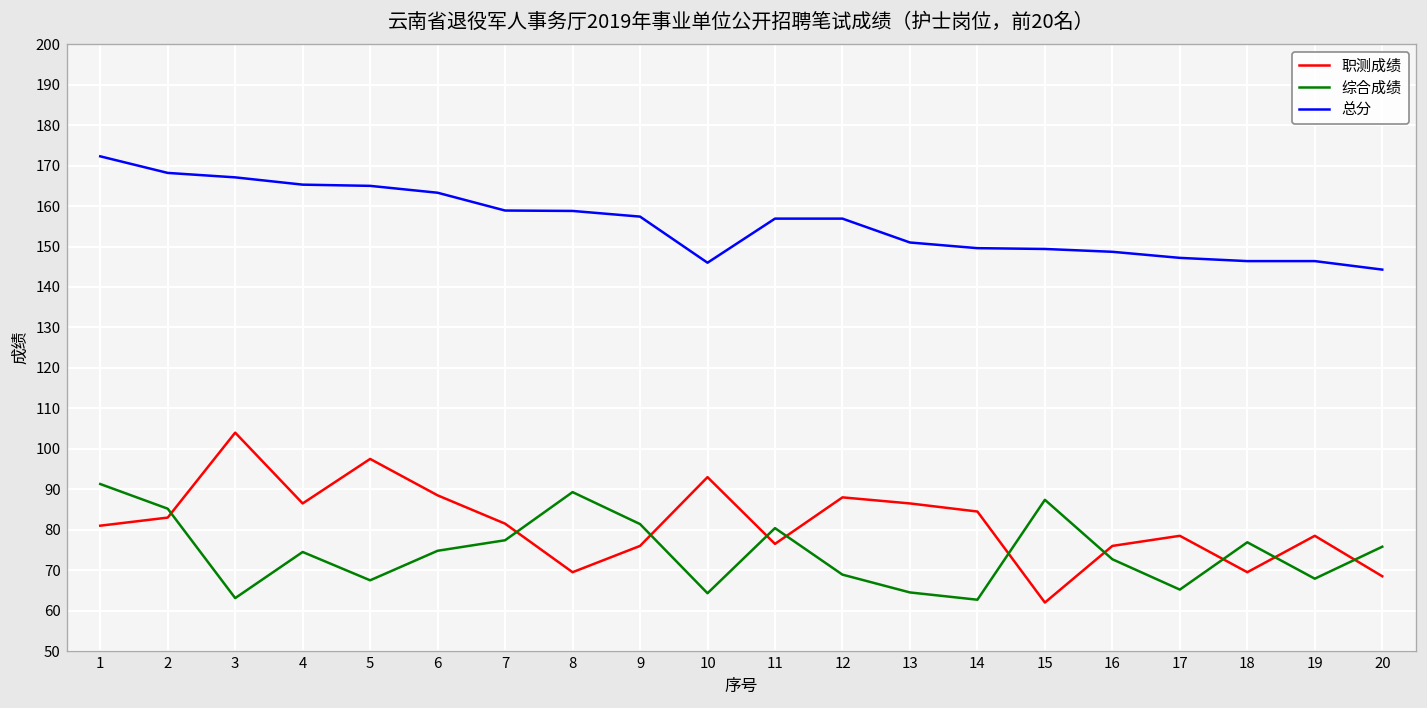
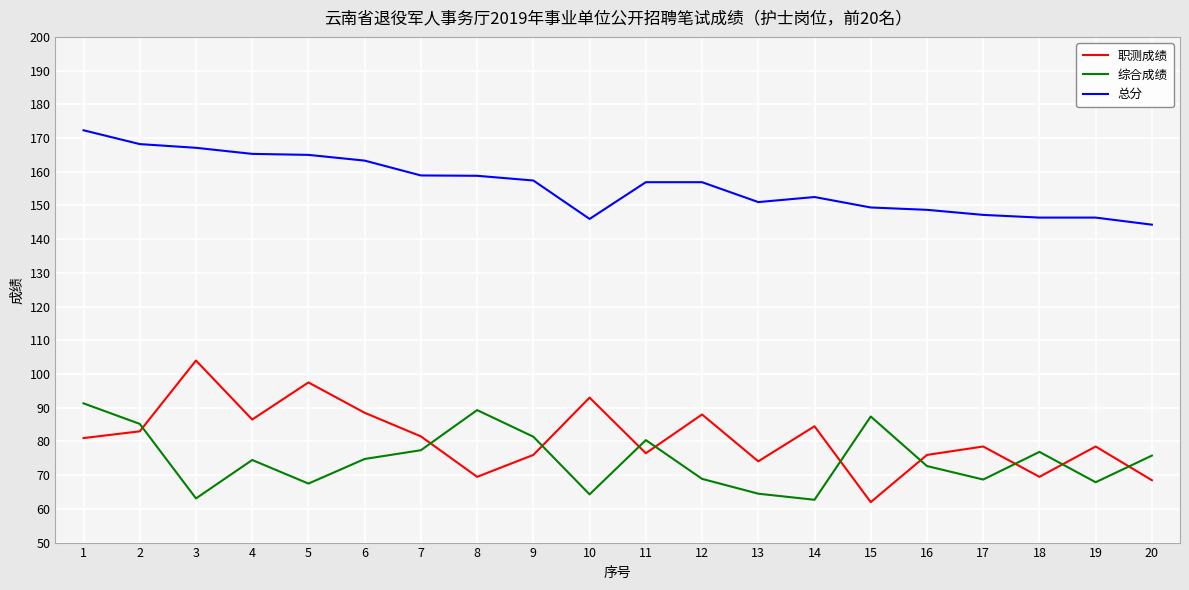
  {
    "职测成绩": {
      "1": 81,
      "2": 83,
      "3": 104,
      "4": 87,
      "5": 98,
      "6": 89,
      "7": 82,
      "8": 70,
      "9": 76,
      "10": 93,
      "11": 77,
      "12": 88,
-     "13": 87,
+     "13": 74,
      "14": 85,
      "15": 62,
      "16": 76,
      "17": 79,
      "18": 70,
      "19": 79,
      "20": 69
    },
    "综合成绩": {
      "1": 91,
      "2": 85,
      "3": 63,
      "4": 75,
      "5": 68,
      "6": 75,
      "7": 77,
      "8": 89,
      "9": 81,
      "10": 64,
      "11": 80,
      "12": 69,
      "13": 65,
      "14": 63,
      "15": 87,
      "16": 73,
-     "17": 65,
+     "17": 69,
      "18": 77,
      "19": 68,
      "20": 76
    },
    "总分": {
      "1": 172,
      "2": 168,
      "3": 167,
      "4": 165,
      "5": 165,
      "6": 163,
      "7": 159,
      "8": 159,
      "9": 157,
      "10": 146,
      "11": 157,
      "12": 157,
      "13": 151,
-     "14": 150,
+     "14": 153,
      "15": 149,
      "16": 149,
      "17": 147,
      "18": 146,
      "19": 146,
      "20": 144
    }
  }
